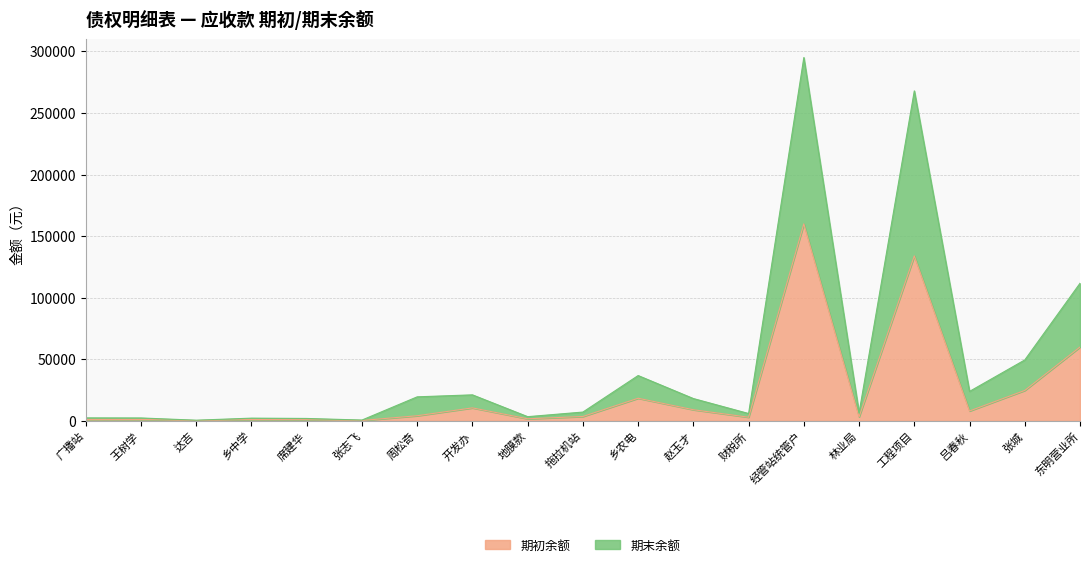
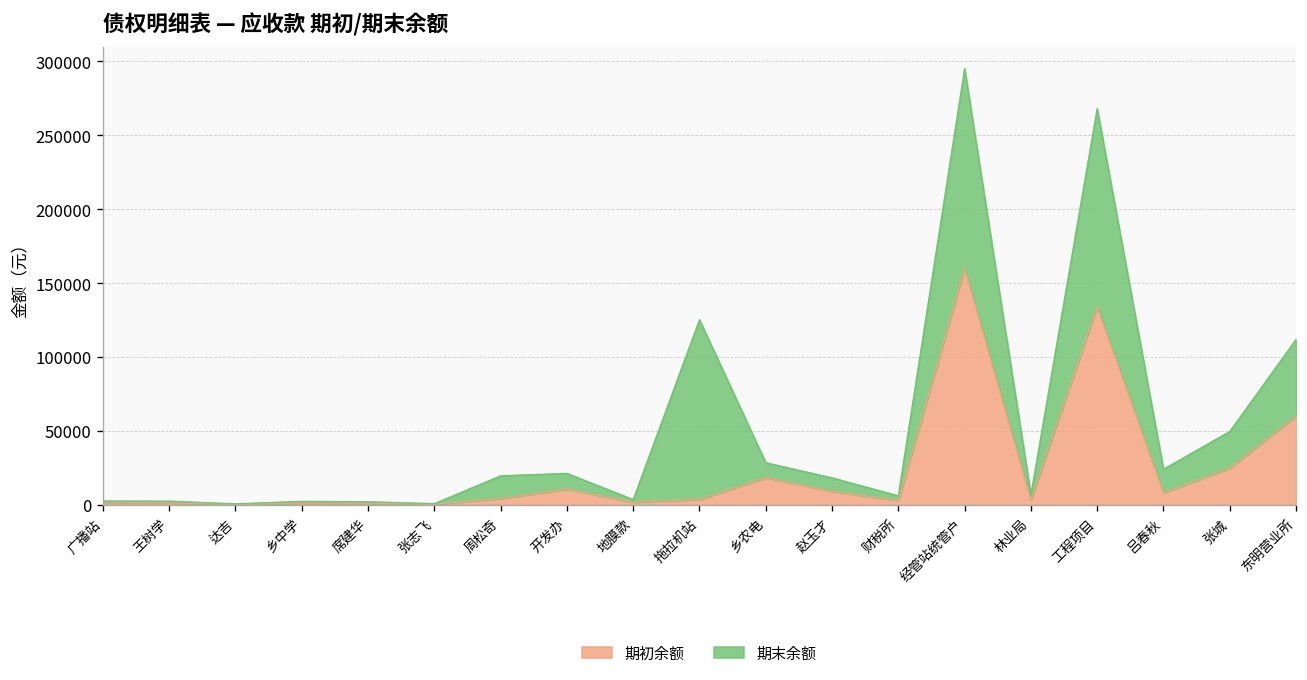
  {
    "期初余额": {
      "周松奇": 4000,
      "开发办": 11000,
      "拖拉机站": 4000,
      "乡农电": 18000,
      "赵玉才": 9000,
      "财税所": 3000,
      "经管站统管户": 160000,
      "林业局": 3000,
      "工程项目": 134000,
      "吕春秋": 8000,
      "张城": 25000,
      "东明营业所": 60000
    },
    "期末余额": {
      "周松奇": 15000,
      "开发办": 11000,
-     "拖拉机站": 4000,
-     "乡农电": 18000,
+     "拖拉机站": 122000,
+     "乡农电": 10000,
      "赵玉才": 9000,
      "财税所": 3000,
      "经管站统管户": 135000,
      "林业局": 3000,
      "工程项目": 134000,
      "吕春秋": 16000,
      "张城": 25000,
      "东明营业所": 52000
    }
  }
